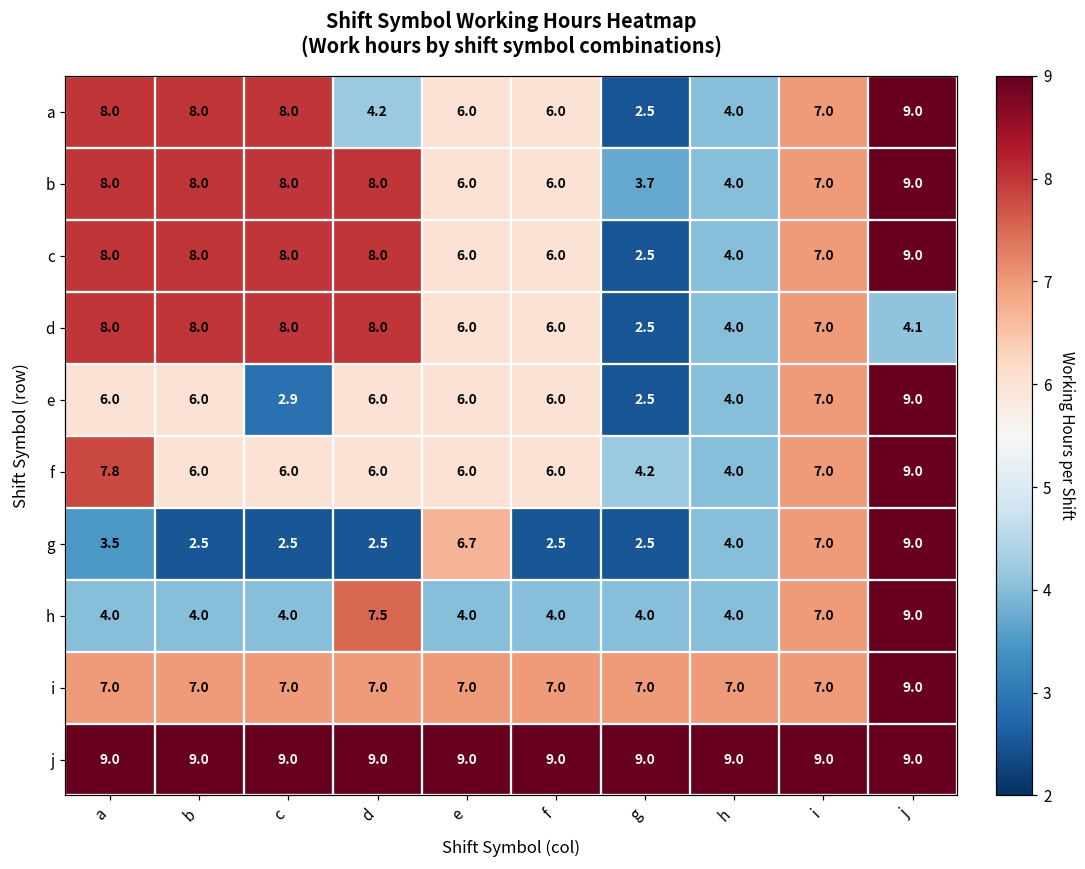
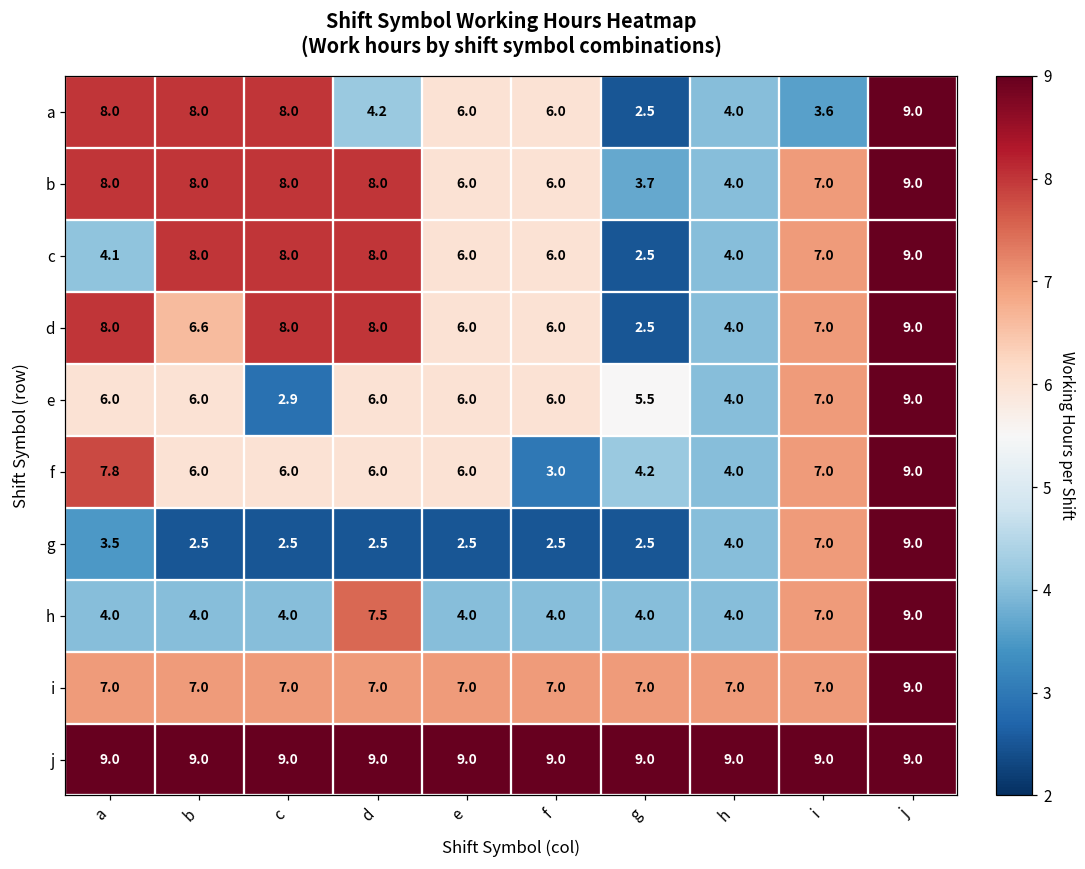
  {
    "a": {
      "a": 8.0,
      "b": 8.0,
      "c": 8.0,
      "d": 4.2,
      "e": 6.0,
      "f": 6.0,
      "g": 2.5,
      "h": 4.0,
-     "i": 7.0,
+     "i": 3.6,
      "j": 9.0
    },
    "b": {
      "a": 8.0,
      "b": 8.0,
      "c": 8.0,
      "d": 8.0,
      "e": 6.0,
      "f": 6.0,
      "g": 3.7,
      "h": 4.0,
      "i": 7.0,
      "j": 9.0
    },
    "c": {
-     "a": 8.0,
+     "a": 4.1,
      "b": 8.0,
      "c": 8.0,
      "d": 8.0,
      "e": 6.0,
      "f": 6.0,
      "g": 2.5,
      "h": 4.0,
      "i": 7.0,
      "j": 9.0
    },
    "d": {
      "a": 8.0,
-     "b": 8.0,
+     "b": 6.6,
      "c": 8.0,
      "d": 8.0,
      "e": 6.0,
      "f": 6.0,
      "g": 2.5,
      "h": 4.0,
      "i": 7.0,
-     "j": 4.1
+     "j": 9.0
    },
    "e": {
      "a": 6.0,
      "b": 6.0,
      "c": 2.9,
      "d": 6.0,
      "e": 6.0,
      "f": 6.0,
-     "g": 2.5,
+     "g": 5.5,
      "h": 4.0,
      "i": 7.0,
      "j": 9.0
    },
    "f": {
      "a": 7.8,
      "b": 6.0,
      "c": 6.0,
      "d": 6.0,
      "e": 6.0,
-     "f": 6.0,
+     "f": 3.0,
      "g": 4.2,
      "h": 4.0,
      "i": 7.0,
      "j": 9.0
    },
    "g": {
      "a": 3.5,
      "b": 2.5,
      "c": 2.5,
      "d": 2.5,
-     "e": 6.7,
+     "e": 2.5,
      "f": 2.5,
      "g": 2.5,
      "h": 4.0,
      "i": 7.0,
      "j": 9.0
    },
    "h": {
      "a": 4.0,
      "b": 4.0,
      "c": 4.0,
      "d": 7.5,
      "e": 4.0,
      "f": 4.0,
      "g": 4.0,
      "h": 4.0,
      "i": 7.0,
      "j": 9.0
    },
    "i": {
      "a": 7.0,
      "b": 7.0,
      "c": 7.0,
      "d": 7.0,
      "e": 7.0,
      "f": 7.0,
      "g": 7.0,
      "h": 7.0,
      "i": 7.0,
      "j": 9.0
    },
    "j": {
      "a": 9.0,
      "b": 9.0,
      "c": 9.0,
      "d": 9.0,
      "e": 9.0,
      "f": 9.0,
      "g": 9.0,
      "h": 9.0,
      "i": 9.0,
      "j": 9.0
    }
  }
